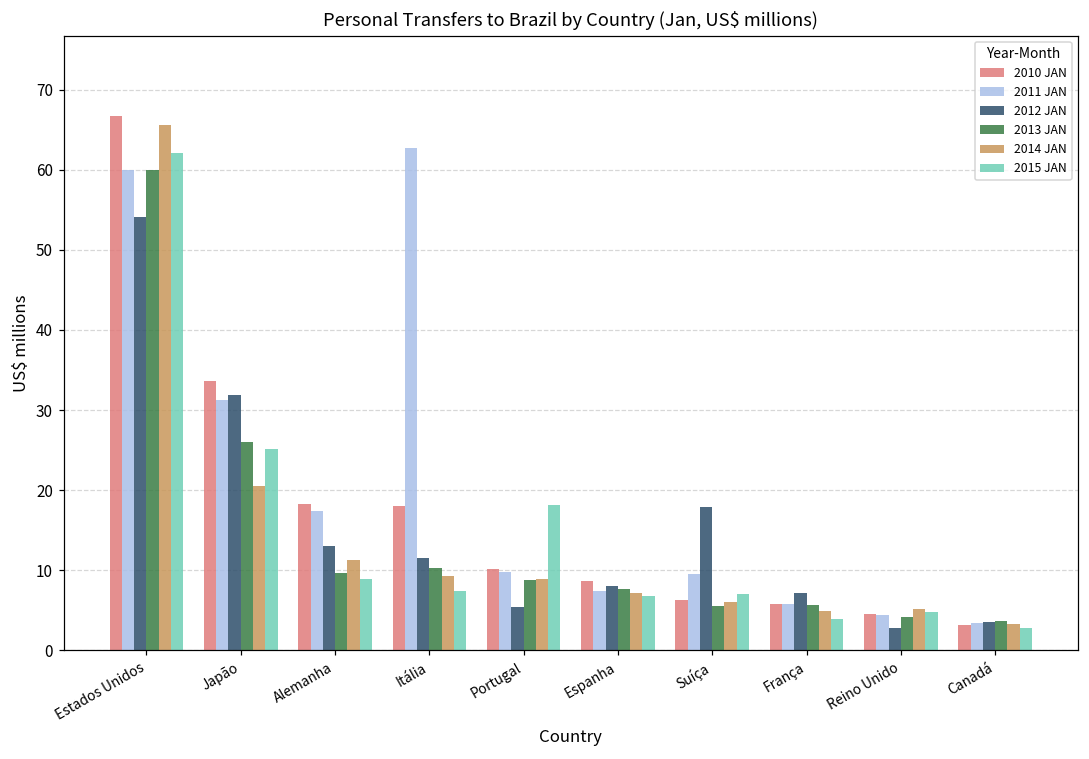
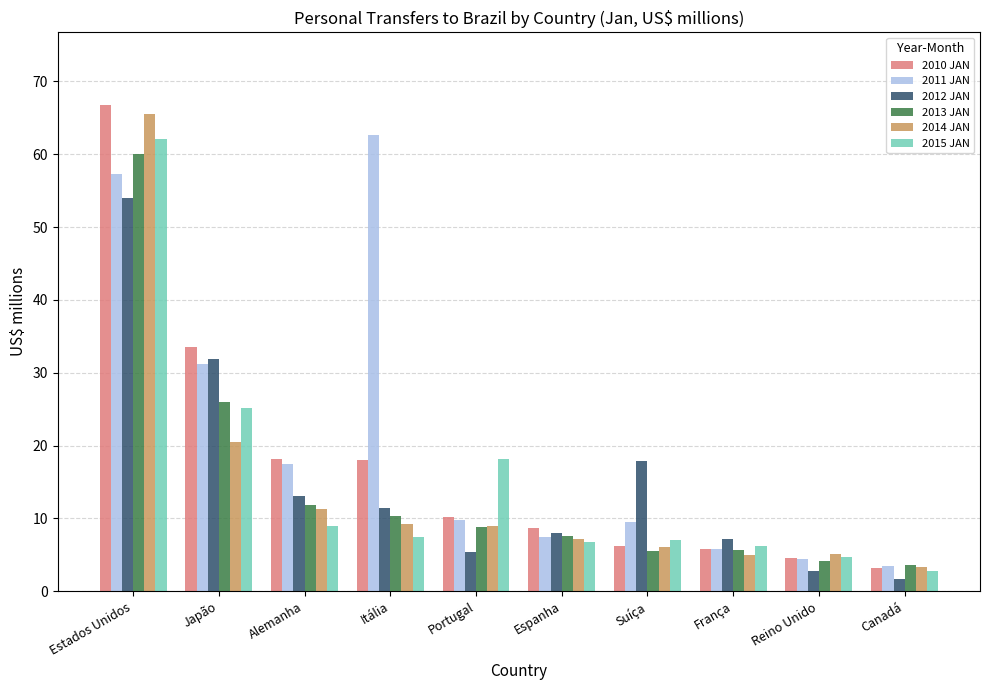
  {
    "2011 JAN": {
-     "Estados Unidos": 60,
+     "Estados Unidos": 57,
      "Japão": 31,
      "Alemanha": 17,
      "Itália": 63,
      "Portugal": 10,
      "Espanha": 7,
      "Suíça": 9,
      "França": 6,
      "Reino Unido": 4,
      "Canadá": 3
    },
    "2012 JAN": {
      "Estados Unidos": 54,
      "Japão": 32,
      "Alemanha": 13,
      "Itália": 12,
      "Portugal": 5,
      "Espanha": 8,
      "Suíça": 18,
      "França": 7,
      "Reino Unido": 3,
-     "Canadá": 4
+     "Canadá": 2
    },
    "2013 JAN": {
      "Estados Unidos": 60,
      "Japão": 26,
-     "Alemanha": 10,
+     "Alemanha": 12,
      "Itália": 10,
      "Portugal": 9,
      "Espanha": 8,
      "Suíça": 6,
      "França": 6,
      "Reino Unido": 4,
      "Canadá": 4
    },
    "2015 JAN": {
      "Estados Unidos": 62,
      "Japão": 25,
      "Alemanha": 9,
      "Itália": 7,
      "Portugal": 18,
      "Espanha": 7,
      "Suíça": 7,
-     "França": 4,
+     "França": 6,
      "Reino Unido": 5,
      "Canadá": 3
    }
  }
